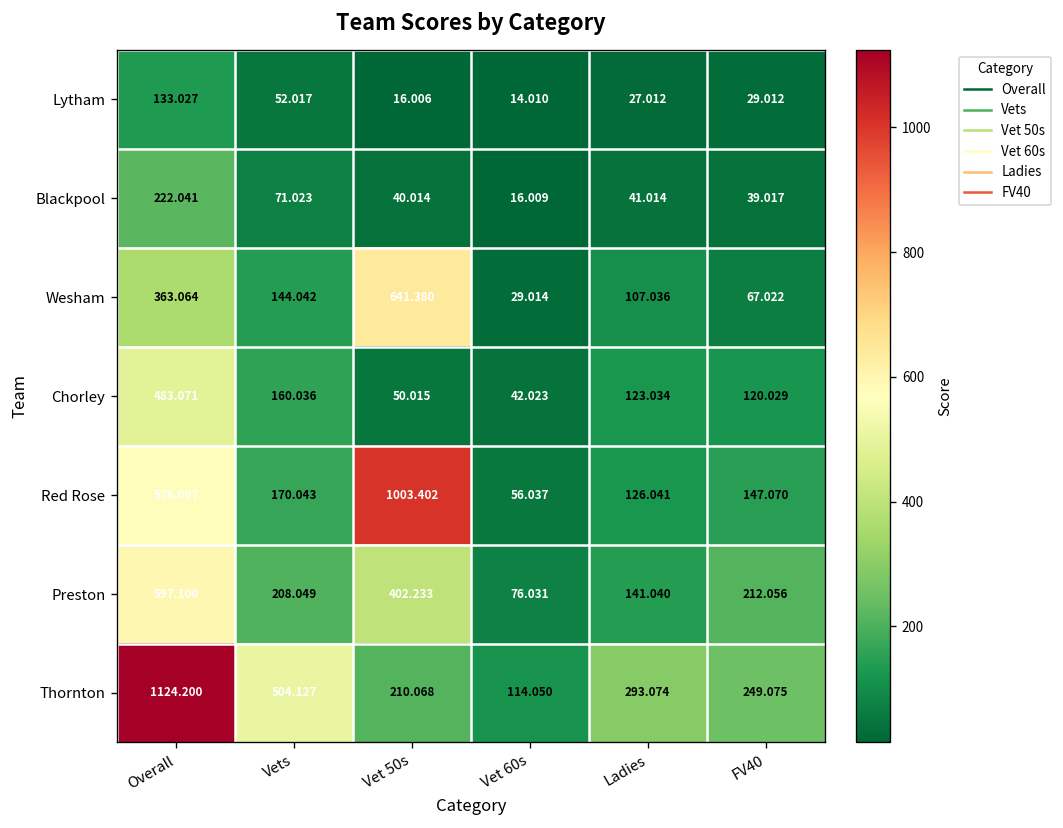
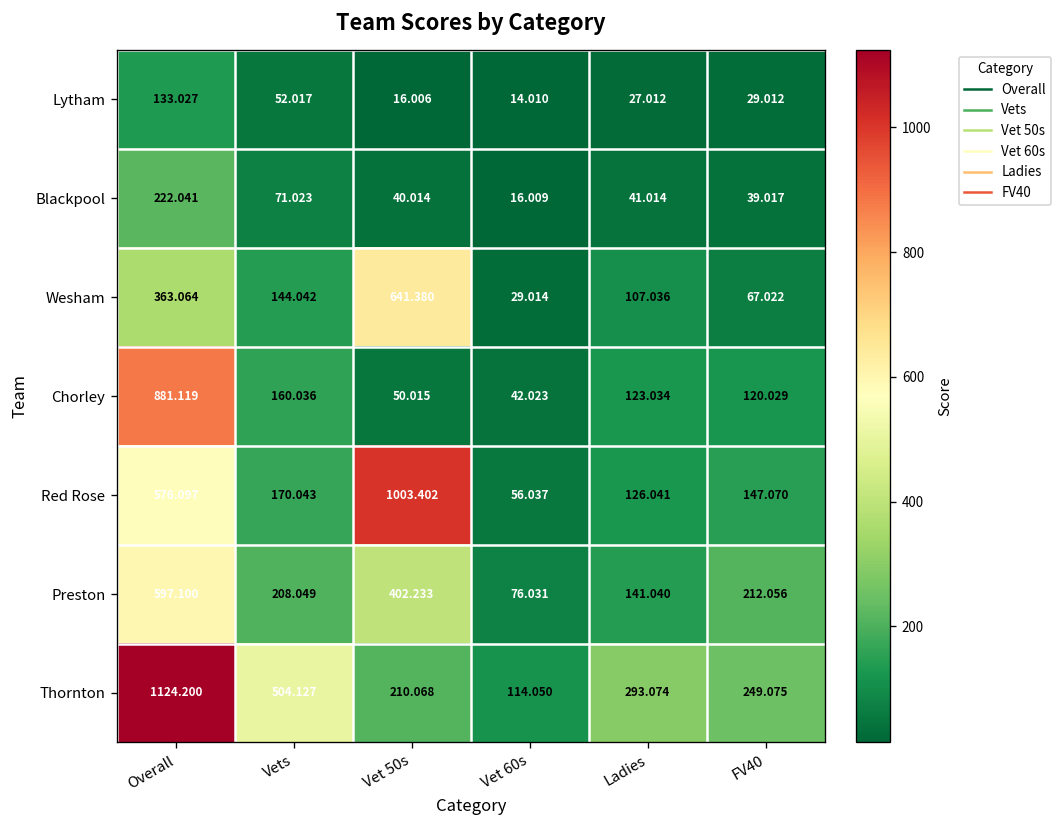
  {
    "Lytham": {
      "Overall": 133.027,
      "Vets": 52.017,
      "Vet 50s": 16.006,
      "Vet 60s": 14.010,
      "Ladies": 27.012,
      "FV40": 29.012
    },
    "Blackpool": {
      "Overall": 222.041,
      "Vets": 71.023,
      "Vet 50s": 40.014,
      "Vet 60s": 16.009,
      "Ladies": 41.014,
      "FV40": 39.017
    },
    "Wesham": {
      "Overall": 363.064,
      "Vets": 144.042,
      "Vet 50s": 641.380,
      "Vet 60s": 29.014,
      "Ladies": 107.036,
      "FV40": 67.022
    },
    "Chorley": {
-     "Overall": 483.071,
+     "Overall": 881.119,
      "Vets": 160.036,
      "Vet 50s": 50.015,
      "Vet 60s": 42.023,
      "Ladies": 123.034,
      "FV40": 120.029
    },
    "Red Rose": {
      "Overall": 576.097,
      "Vets": 170.043,
      "Vet 50s": 1003.402,
      "Vet 60s": 56.037,
      "Ladies": 126.041,
      "FV40": 147.070
    },
    "Preston": {
      "Overall": 597.100,
      "Vets": 208.049,
      "Vet 50s": 402.233,
      "Vet 60s": 76.031,
      "Ladies": 141.040,
      "FV40": 212.056
    },
    "Thornton": {
      "Overall": 1124.200,
      "Vets": 504.127,
      "Vet 50s": 210.068,
      "Vet 60s": 114.050,
      "Ladies": 293.074,
      "FV40": 249.075
    }
  }
